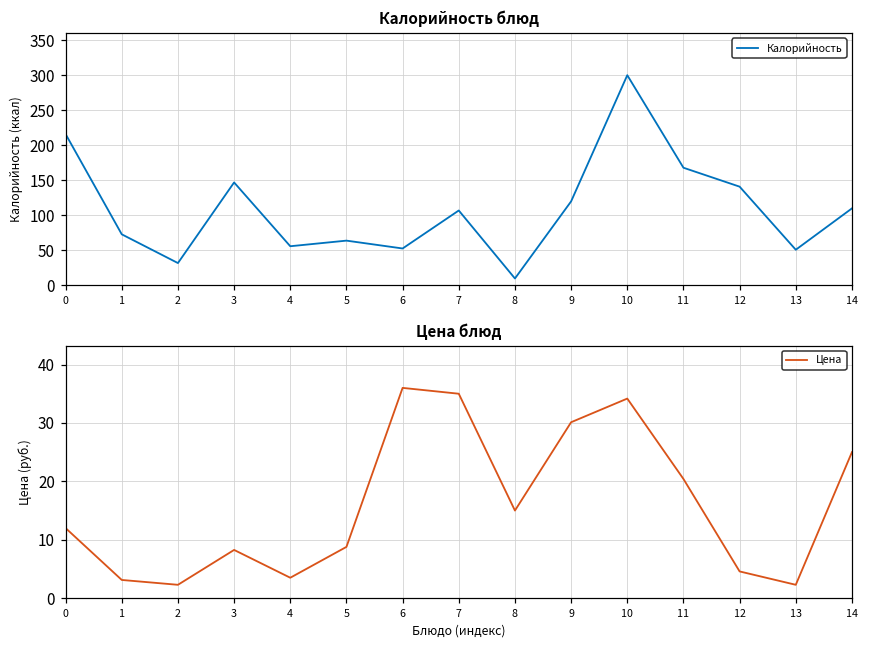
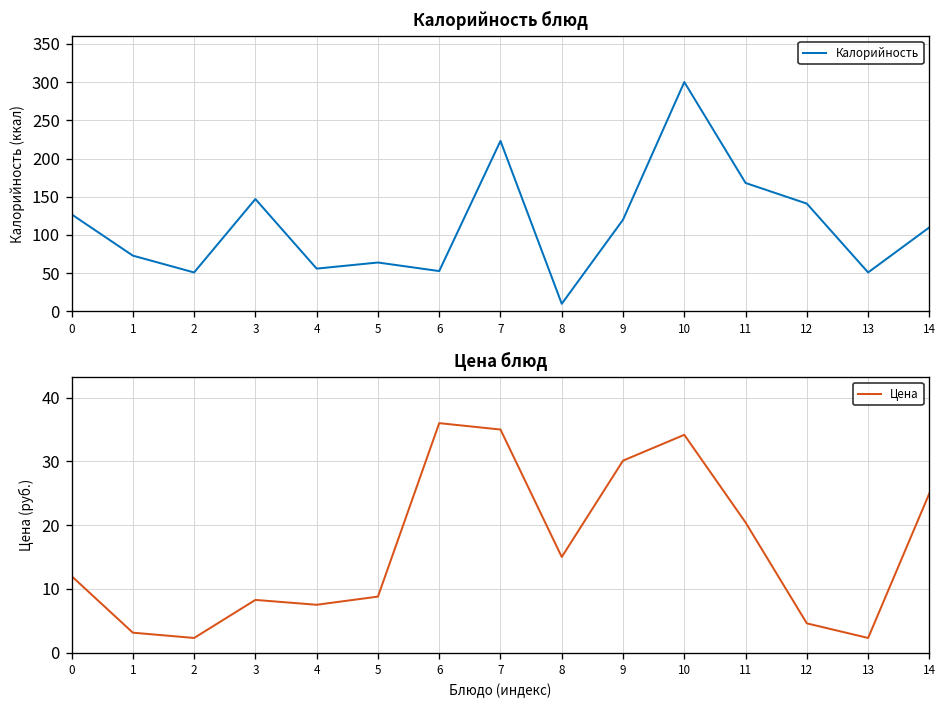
  {
    "Калорийность блюд": {
-     "0": 220,
+     "0": 130,
      "1": 70,
-     "2": 30,
+     "2": 50,
      "3": 150,
      "4": 60,
      "5": 60,
      "6": 50,
-     "7": 110,
+     "7": 220,
      "8": 10,
      "9": 120,
      "10": 300,
      "11": 170,
      "12": 140,
      "13": 50,
      "14": 110
    },
    "Цена блюд": {
      "0": 12,
      "1": 3,
      "2": 2,
      "3": 8,
-     "4": 4,
+     "4": 8,
      "5": 9,
      "6": 36,
      "7": 35,
      "8": 15,
      "9": 30,
      "10": 34,
      "11": 20,
      "12": 5,
      "13": 2,
      "14": 25
    }
  }
